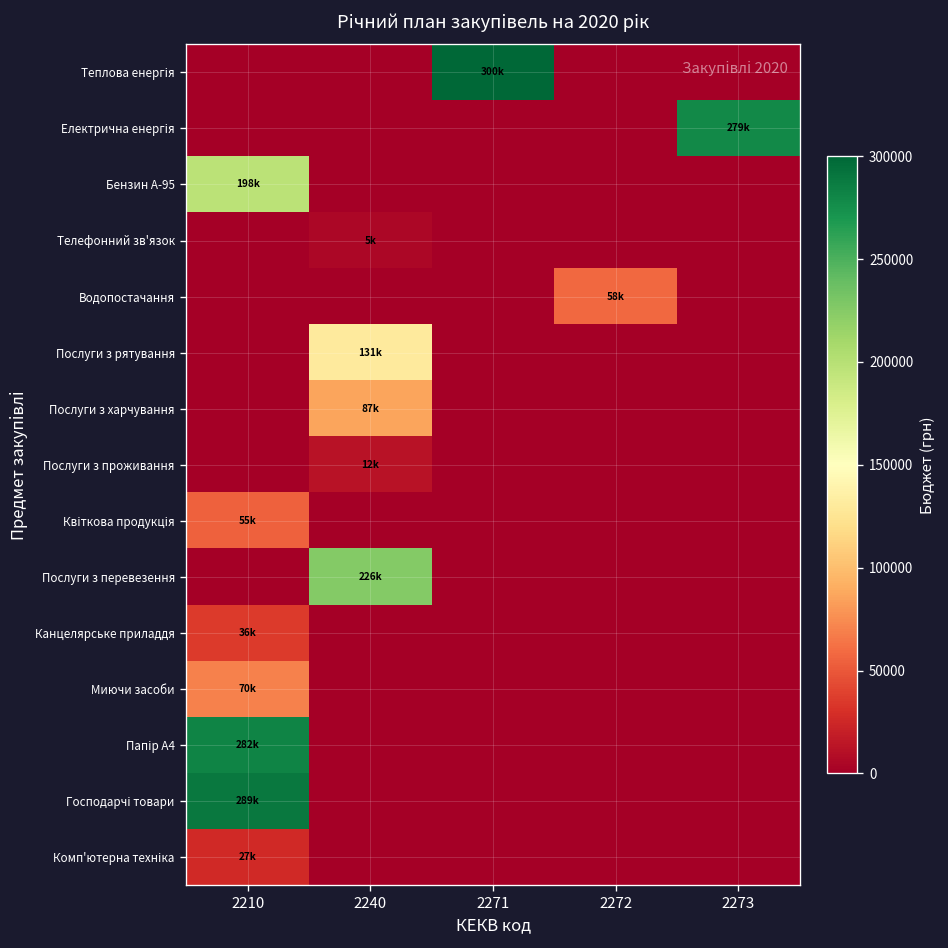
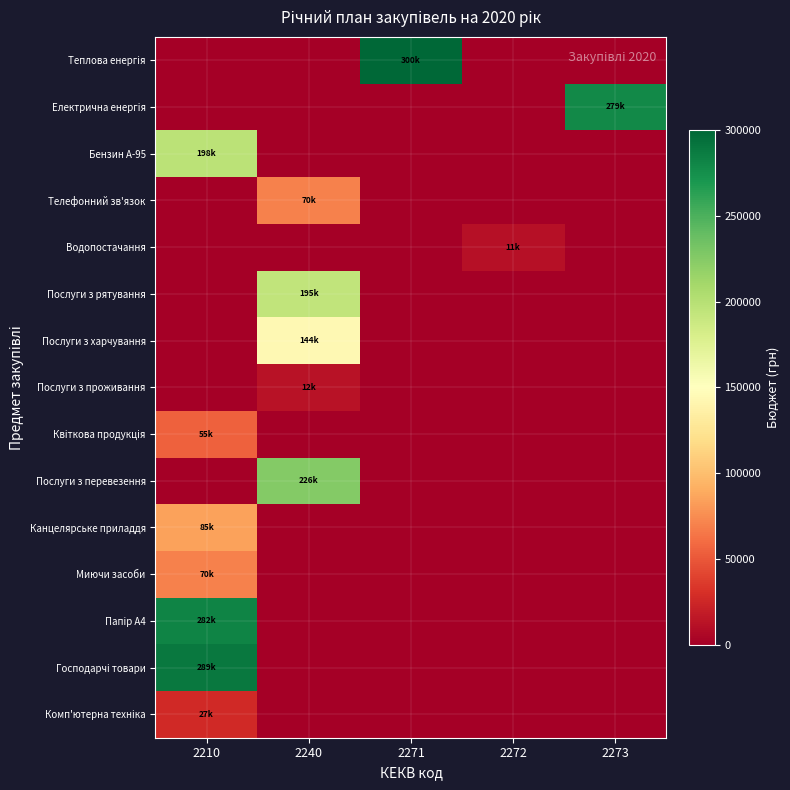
  {
    "Теплова енергія": {
      "2271": "300k",
      "2273": "2020"
    },
    "Електрична енергія": {
      "2273": "279k"
    },
    "Бензин А-95": {
      "2210": "198k"
    },
    "Телефонний зв'язок": {
-     "2240": "5k"
+     "2240": "70k"
    },
    "Водопостачання": {
-     "2272": "58k"
+     "2272": "11k"
    },
    "Послуги з рятування": {
-     "2240": "131k"
+     "2240": "195k"
    },
    "Послуги з харчування": {
-     "2240": "87k"
+     "2240": "144k"
    },
    "Послуги з проживання": {
      "2240": "12k"
    },
    "Квіткова продукція": {
      "2210": "55k"
    },
    "Послуги з перевезення": {
      "2240": "226k"
    },
    "Канцелярське приладдя": {
-     "2210": "36k"
+     "2210": "85k"
    },
    "Миючи засоби": {
      "2210": "70k"
    },
    "Папір А4": {
      "2210": "282k"
    },
    "Господарчі товари": {
      "2210": "289k"
    },
    "Комп'ютерна техніка": {
      "2210": "27k"
    }
  }
